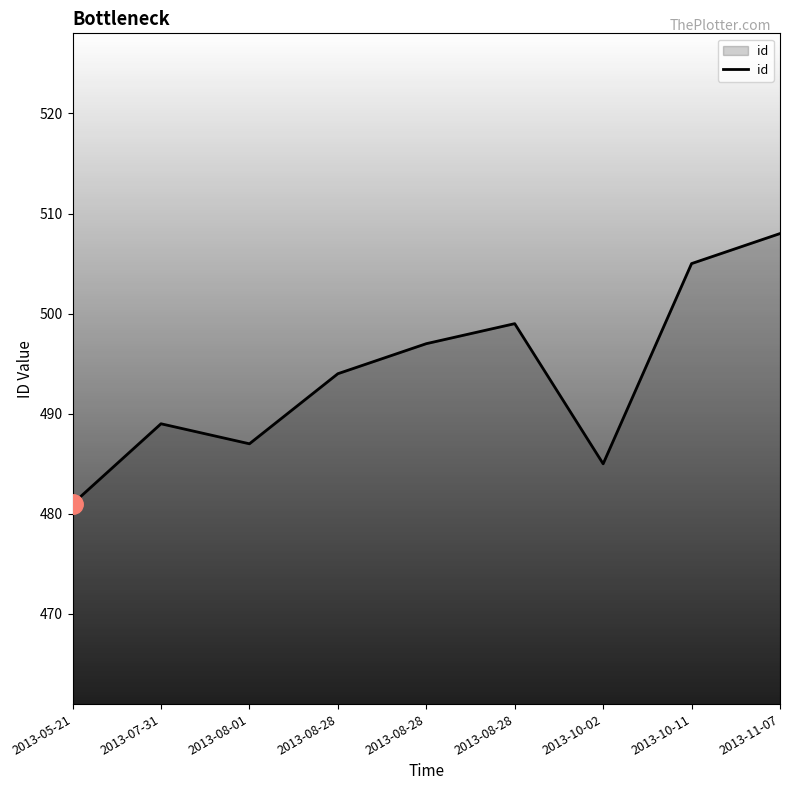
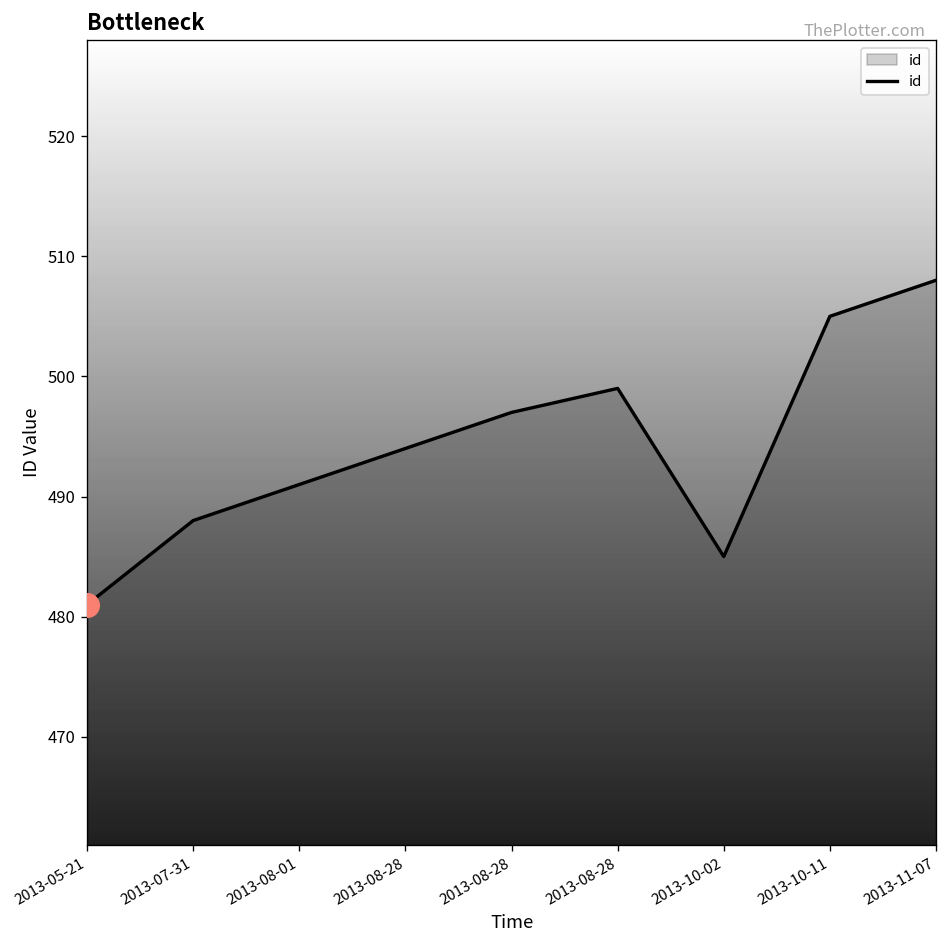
  {
    "id": {
-     "2013-07-31": 489,
-     "2013-08-01": 487,
+     "2013-07-31": 488,
+     "2013-08-01": 491,
      "2013-10-02": 485,
      "2013-10-11": 505,
      "2013-11-07": 508
    }
  }
